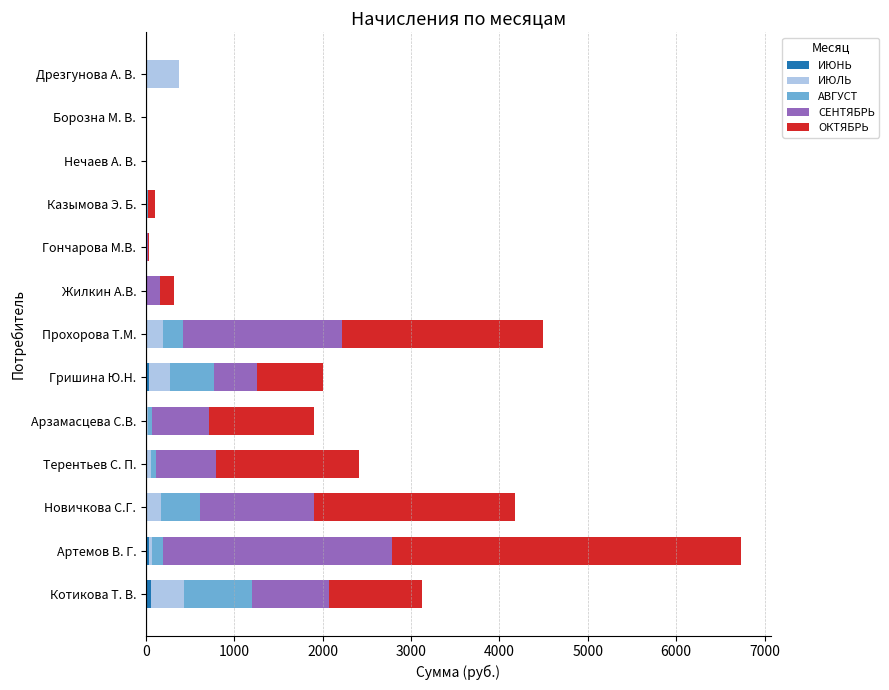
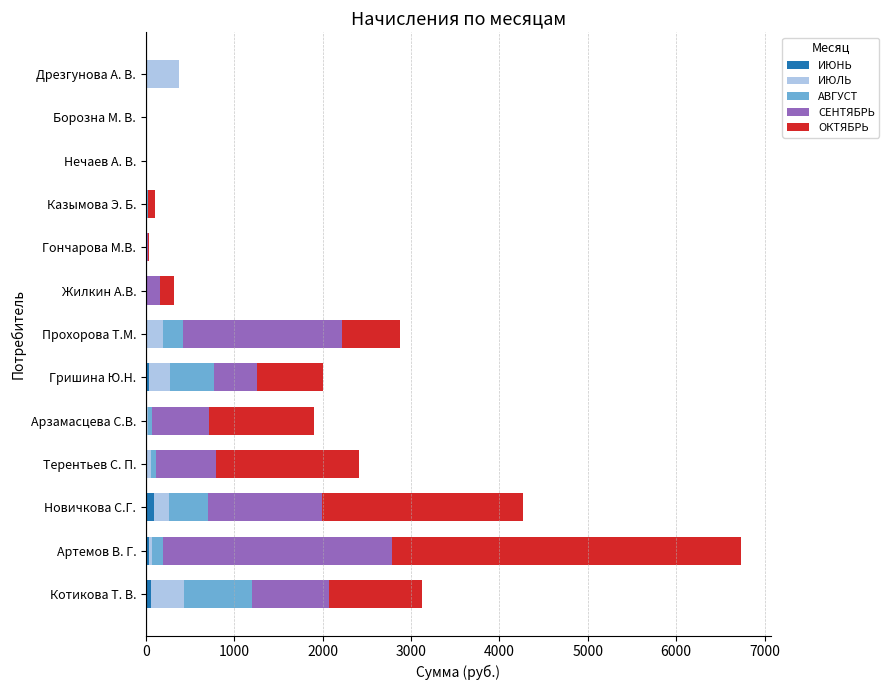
  {
    "ИЮНЬ": {
      "Дрезгунова А. В.": 0,
      "Борозна М. В.": 0,
      "Нечаев А. В.": 0,
      "Казымова Э. Б.": 0,
      "Гончарова М.В.": 0,
      "Жилкин А.В.": 0,
      "Прохорова Т.М.": 0,
      "Гришина Ю.Н.": 0,
      "Арзамасцева С.В.": 0,
      "Терентьев С. П.": 0,
-     "Новичкова С.Г.": 0,
+     "Новичкова С.Г.": 100,
      "Артемов В. Г.": 0,
      "Котикова Т. В.": 100
    },
    "ИЮЛЬ": {
      "Дрезгунова А. В.": 400,
      "Борозна М. В.": 0,
      "Нечаев А. В.": 0,
      "Казымова Э. Б.": 0,
      "Гончарова М.В.": 0,
      "Жилкин А.В.": 0,
      "Прохорова Т.М.": 200,
      "Гришина Ю.Н.": 200,
      "Терентьев С. П.": 100,
      "Новичкова С.Г.": 200,
      "Артемов В. Г.": 0,
      "Котикова Т. В.": 400
    },
    "АВГУСТ": {
      "Дрезгунова А. В.": 0,
      "Борозна М. В.": 0,
      "Нечаев А. В.": 0,
      "Казымова Э. Б.": 100,
      "Жилкин А.В.": 0,
      "Прохорова Т.М.": 200,
      "Гришина Ю.Н.": 500,
      "Арзамасцева С.В.": 0,
      "Терентьев С. П.": 100,
      "Новичкова С.Г.": 400,
      "Артемов В. Г.": 100,
      "Котикова Т. В.": 800
    },
    "СЕНТЯБРЬ": {
      "Дрезгунова А. В.": 0,
      "Борозна М. В.": 0,
      "Нечаев А. В.": 0,
      "Жилкин А.В.": 200,
      "Прохорова Т.М.": 1800,
      "Гришина Ю.Н.": 500,
      "Арзамасцева С.В.": 700,
      "Терентьев С. П.": 700,
      "Новичкова С.Г.": 1300,
      "Артемов В. Г.": 2600,
      "Котикова Т. В.": 900
    },
    "ОКТЯБРЬ": {
      "Дрезгунова А. В.": 0,
      "Борозна М. В.": 0,
      "Нечаев А. В.": 0,
      "Жилкин А.В.": 200,
-     "Прохорова Т.М.": 2300,
+     "Прохорова Т.М.": 600,
      "Гришина Ю.Н.": 700,
      "Арзамасцева С.В.": 1200,
      "Терентьев С. П.": 1600,
      "Новичкова С.Г.": 2300,
      "Артемов В. Г.": 3900,
      "Котикова Т. В.": 1100
    }
  }
